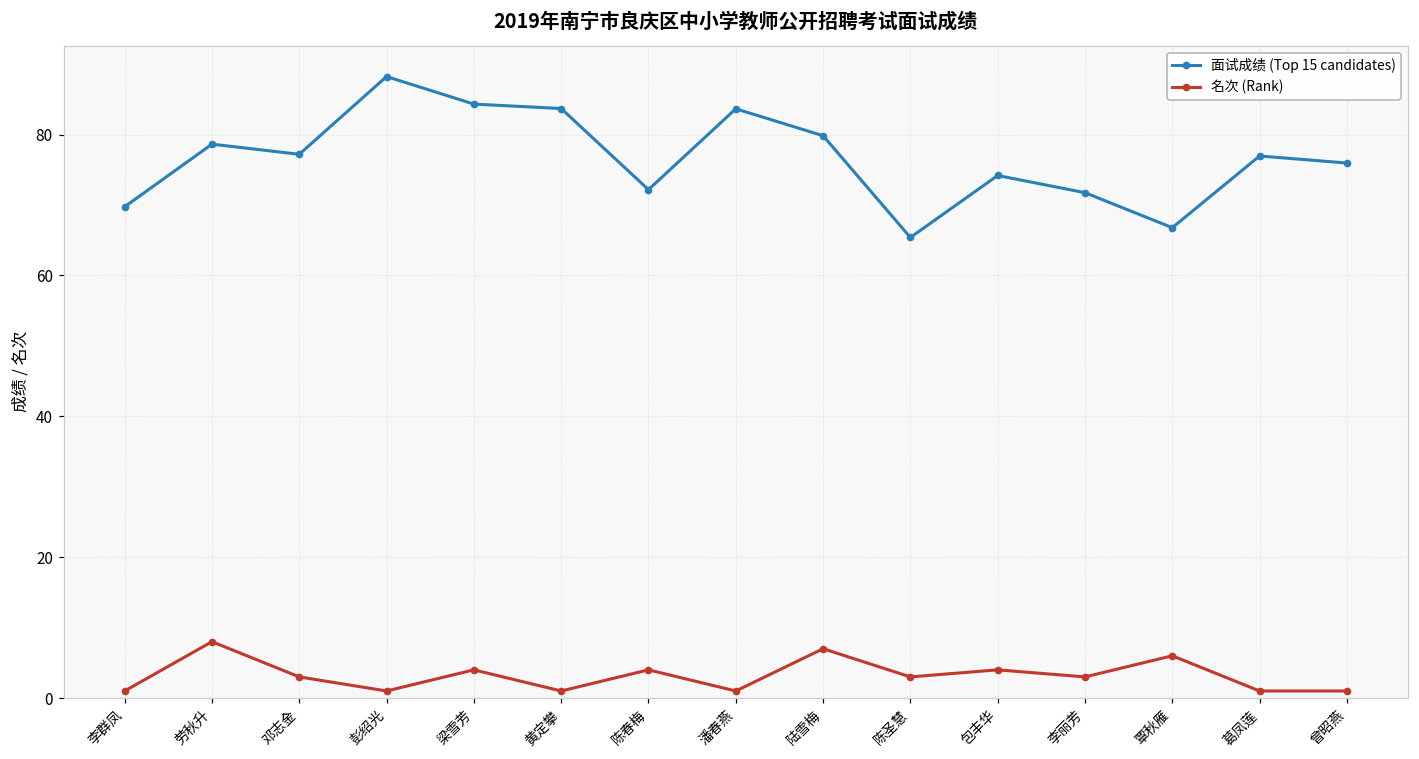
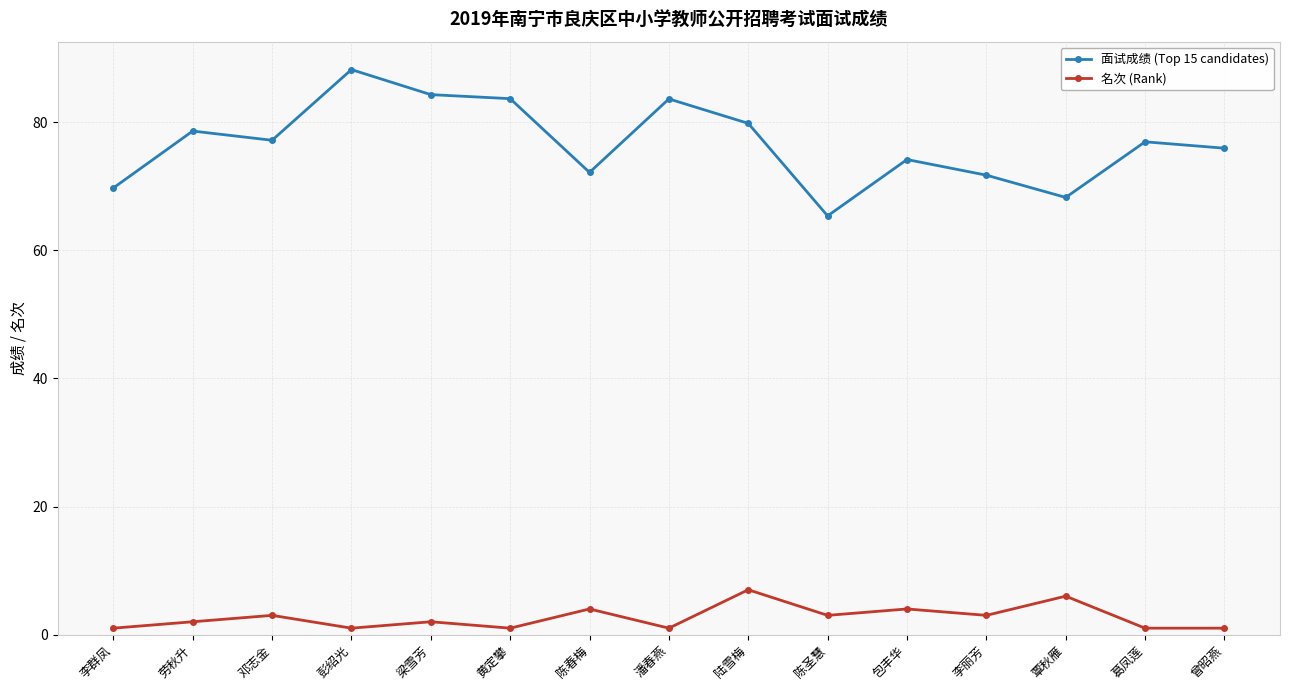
  {
    "面试成绩 (Top 15 candidates)": {
      "李群凤": 70,
      "劳秋升": 79,
      "邓志金": 77,
      "彭绍光": 88,
      "梁雪芳": 84,
      "黄定攀": 84,
      "陈春梅": 72,
      "潘春燕": 84,
      "陆雪梅": 80,
      "陈圣慧": 65,
      "包丰华": 74,
      "李丽芳": 72,
-     "覃秋雁": 67,
+     "覃秋雁": 68,
      "葛凤莲": 77,
      "曾昭燕": 76
    },
    "名次 (Rank)": {
      "李群凤": 1,
-     "劳秋升": 8,
+     "劳秋升": 2,
      "邓志金": 3,
      "彭绍光": 1,
-     "梁雪芳": 4,
+     "梁雪芳": 2,
      "黄定攀": 1,
      "陈春梅": 4,
      "潘春燕": 1,
      "陆雪梅": 7,
      "陈圣慧": 3,
      "包丰华": 4,
      "李丽芳": 3,
      "覃秋雁": 6,
      "葛凤莲": 1,
      "曾昭燕": 1
    }
  }
